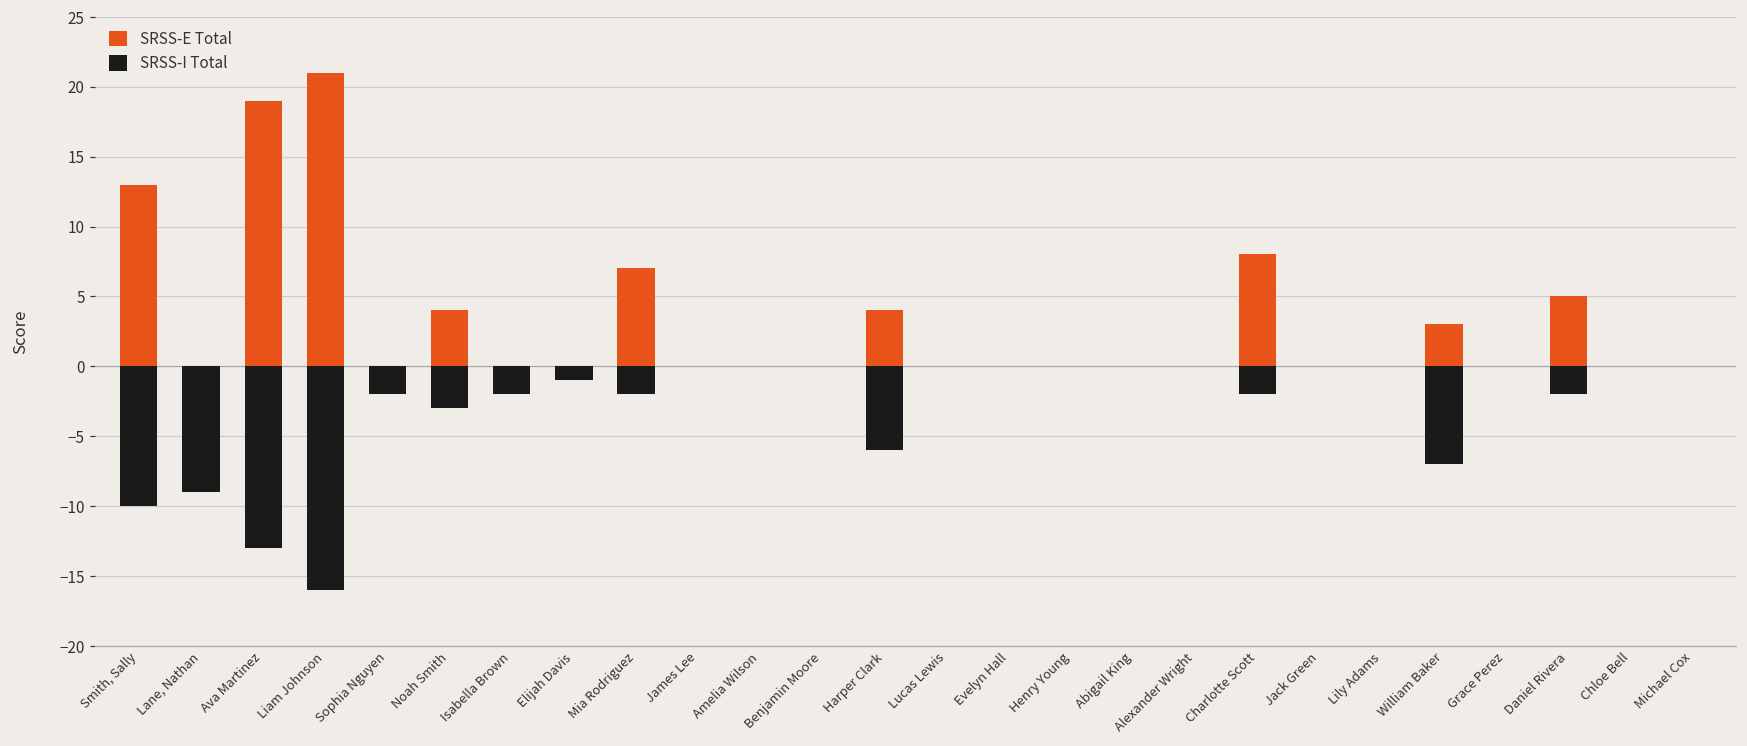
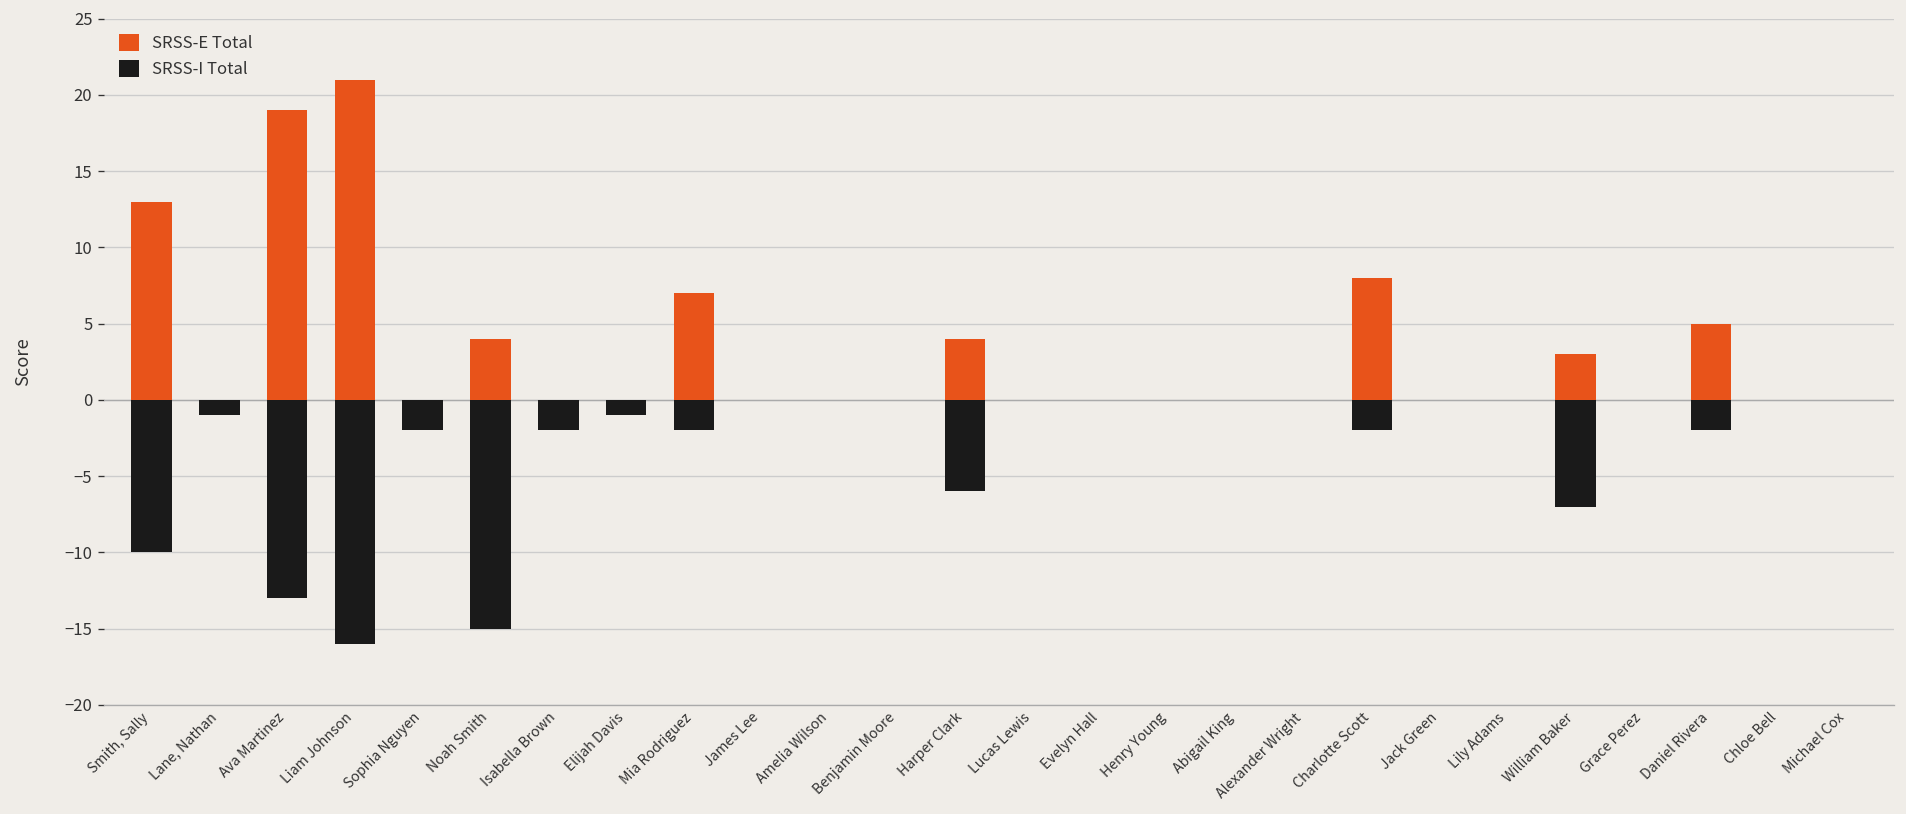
  {
    "SRSS-E Total": {
      "Smith, Sally": 13.0,
      "Lane, Nathan": 0.0,
      "Ava Martinez": 19.0,
      "Liam Johnson": 21.0,
      "Sophia Nguyen": 0.0,
      "Noah Smith": 4.0,
      "Isabella Brown": 0.0,
      "Elijah Davis": 0.0,
      "Mia Rodriguez": 7.0,
      "James Lee": 0.0,
      "Amelia Wilson": 0.0,
      "Benjamin Moore": 0.0,
      "Harper Clark": 4.0,
      "Lucas Lewis": 0.0,
      "Evelyn Hall": 0.0,
      "Henry Young": 0.0,
      "Abigail King": 0.0,
      "Alexander Wright": 0.0,
      "Charlotte Scott": 8.0,
      "Jack Green": 0.0,
      "Lily Adams": 0.0,
      "William Baker": 3.0,
      "Grace Perez": 0.0,
      "Daniel Rivera": 5.0,
      "Chloe Bell": 0.0,
      "Michael Cox": 0.0
    },
    "SRSS-I Total": {
      "Smith, Sally": -10.0,
-     "Lane, Nathan": -9.0,
+     "Lane, Nathan": -1.0,
      "Ava Martinez": -13.0,
      "Liam Johnson": -16.0,
      "Sophia Nguyen": -2.0,
-     "Noah Smith": -3.0,
+     "Noah Smith": -15.0,
      "Isabella Brown": -2.0,
      "Elijah Davis": -1.0,
      "Mia Rodriguez": -2.0,
      "James Lee": 0.0,
      "Amelia Wilson": 0.0,
      "Benjamin Moore": 0.0,
      "Harper Clark": -6.0,
      "Lucas Lewis": 0.0,
      "Evelyn Hall": 0.0,
      "Henry Young": 0.0,
      "Abigail King": 0.0,
      "Alexander Wright": 0.0,
      "Charlotte Scott": -2.0,
      "Jack Green": 0.0,
      "Lily Adams": 0.0,
      "William Baker": -7.0,
      "Grace Perez": 0.0,
      "Daniel Rivera": -2.0,
      "Chloe Bell": 0.0,
      "Michael Cox": 0.0
    }
  }
